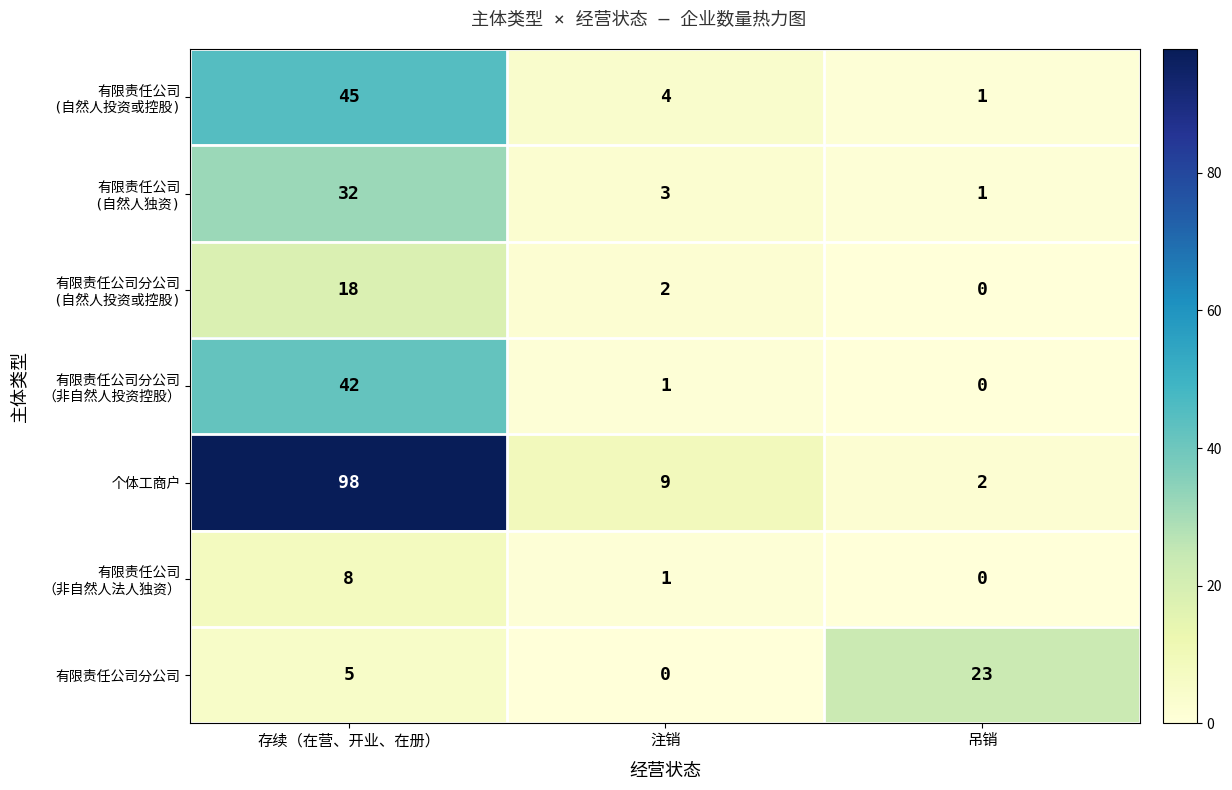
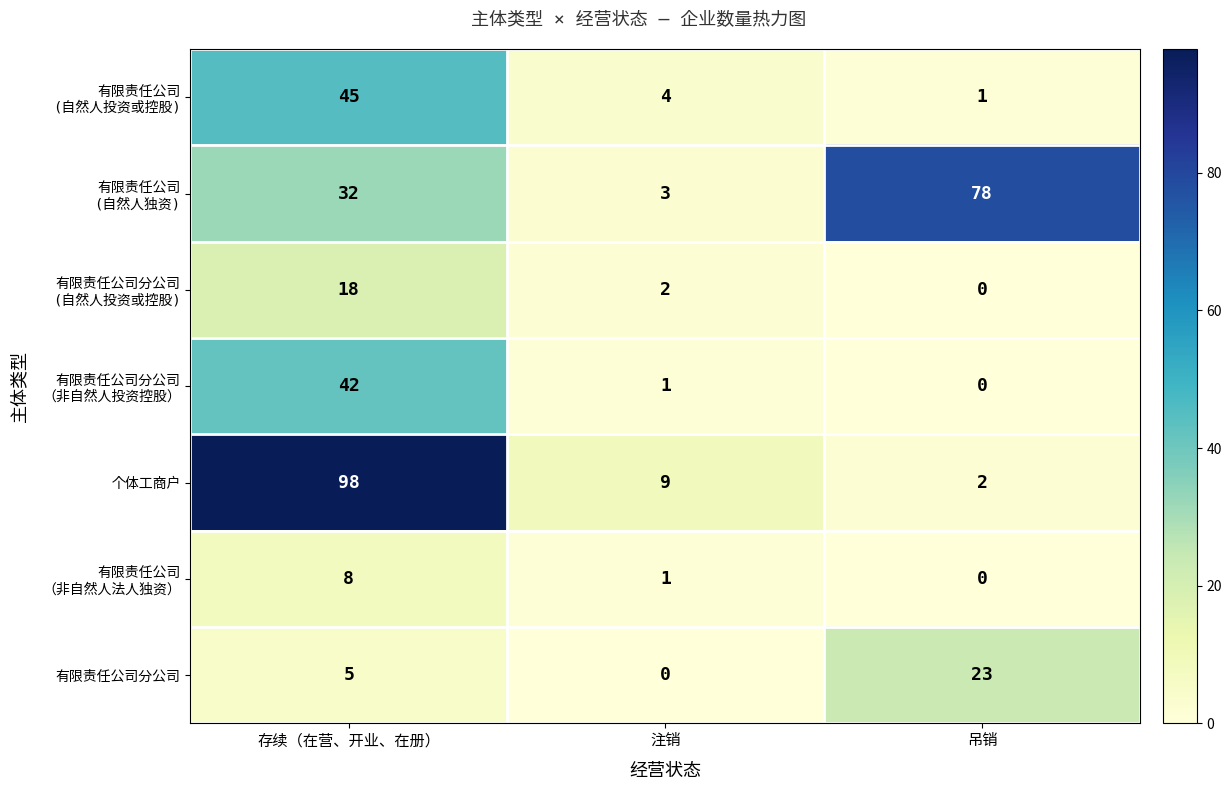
  {
    "有限责任公司 (自然人投资或控股)": {
      "存续（在营、开业、在册）": 45,
      "注销": 4,
      "吊销": 1
    },
    "有限责任公司 (自然人独资)": {
      "存续（在营、开业、在册）": 32,
      "注销": 3,
-     "吊销": 1
+     "吊销": 78
    },
    "有限责任公司分公司 (自然人投资或控股)": {
      "存续（在营、开业、在册）": 18,
      "注销": 2,
      "吊销": 0
    },
    "有限责任公司分公司 （非自然人投资控股）": {
      "存续（在营、开业、在册）": 42,
      "注销": 1,
      "吊销": 0
    },
    "个体工商户": {
      "存续（在营、开业、在册）": 98,
      "注销": 9,
      "吊销": 2
    },
    "有限责任公司 （非自然人法人独资）": {
      "存续（在营、开业、在册）": 8,
      "注销": 1,
      "吊销": 0
    },
    "有限责任公司分公司": {
      "存续（在营、开业、在册）": 5,
      "注销": 0,
      "吊销": 23
    }
  }
